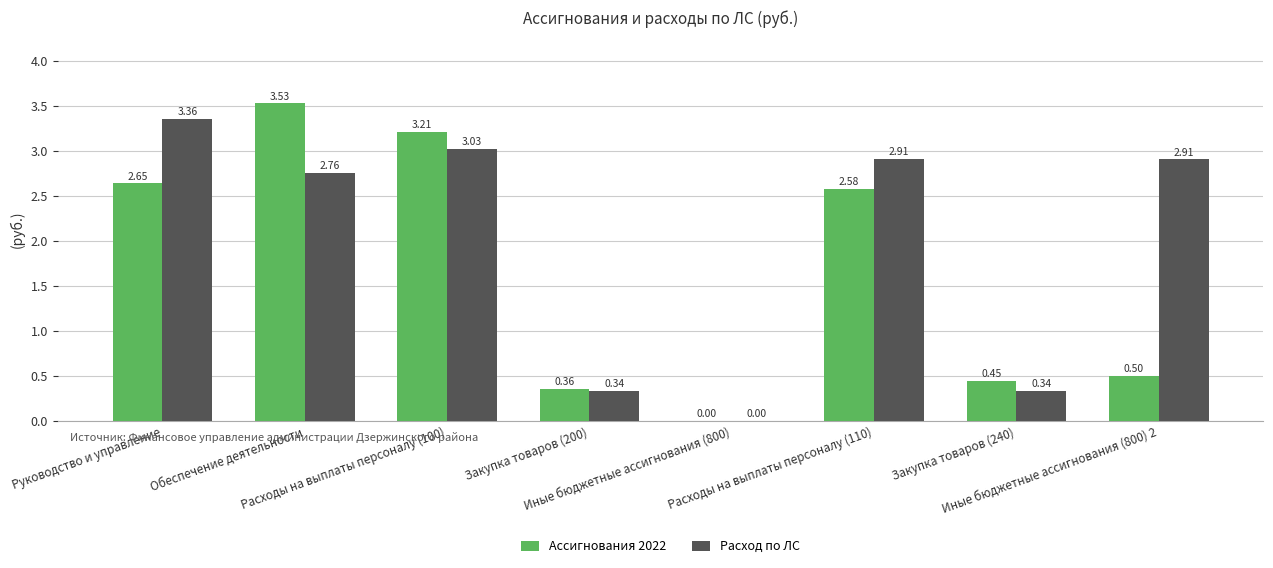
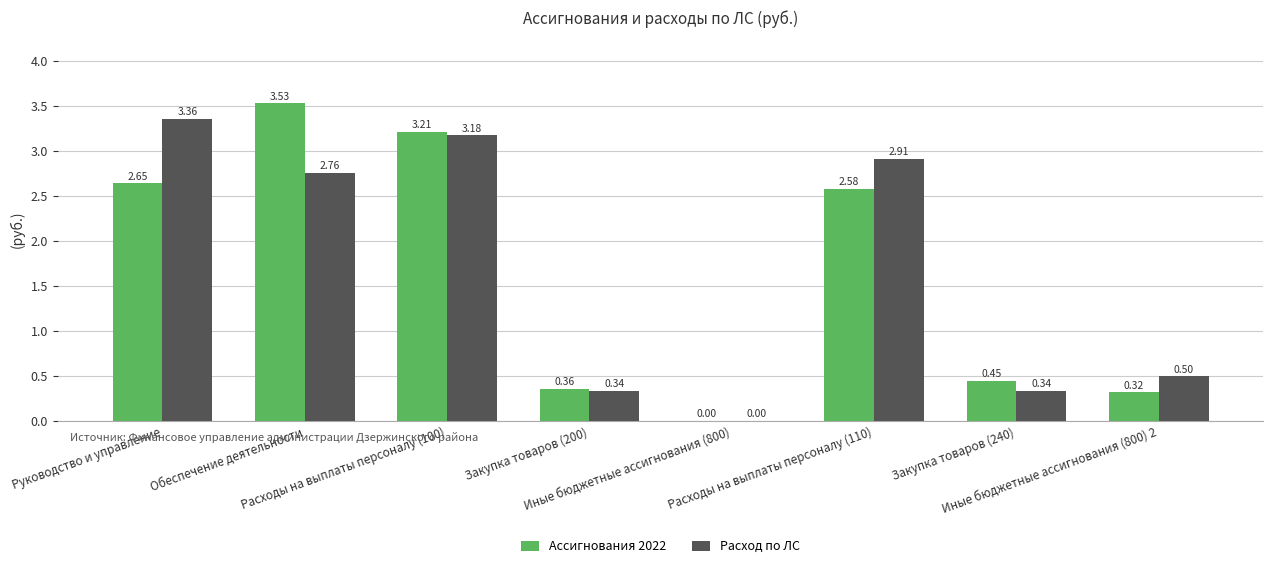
  {
    "Ассигнования 2022": {
      "Руководство и управление": 2.65,
      "Обеспечение деятельности": 3.53,
      "Расходы на выплаты персоналу (100)": 3.21,
      "Закупка товаров (200)": 0.36,
      "Иные бюджетные ассигнования (800)": 0.00,
      "Расходы на выплаты персоналу (110)": 2.58,
      "Закупка товаров (240)": 0.45,
-     "Иные бюджетные ассигнования (800) 2": 0.50
+     "Иные бюджетные ассигнования (800) 2": 0.32
    },
    "Расход по ЛС": {
      "Руководство и управление": 3.36,
      "Обеспечение деятельности": 2.76,
-     "Расходы на выплаты персоналу (100)": 3.03,
+     "Расходы на выплаты персоналу (100)": 3.18,
      "Закупка товаров (200)": 0.34,
      "Иные бюджетные ассигнования (800)": 0.00,
      "Расходы на выплаты персоналу (110)": 2.91,
      "Закупка товаров (240)": 0.34,
-     "Иные бюджетные ассигнования (800) 2": 2.91
+     "Иные бюджетные ассигнования (800) 2": 0.50
    }
  }
